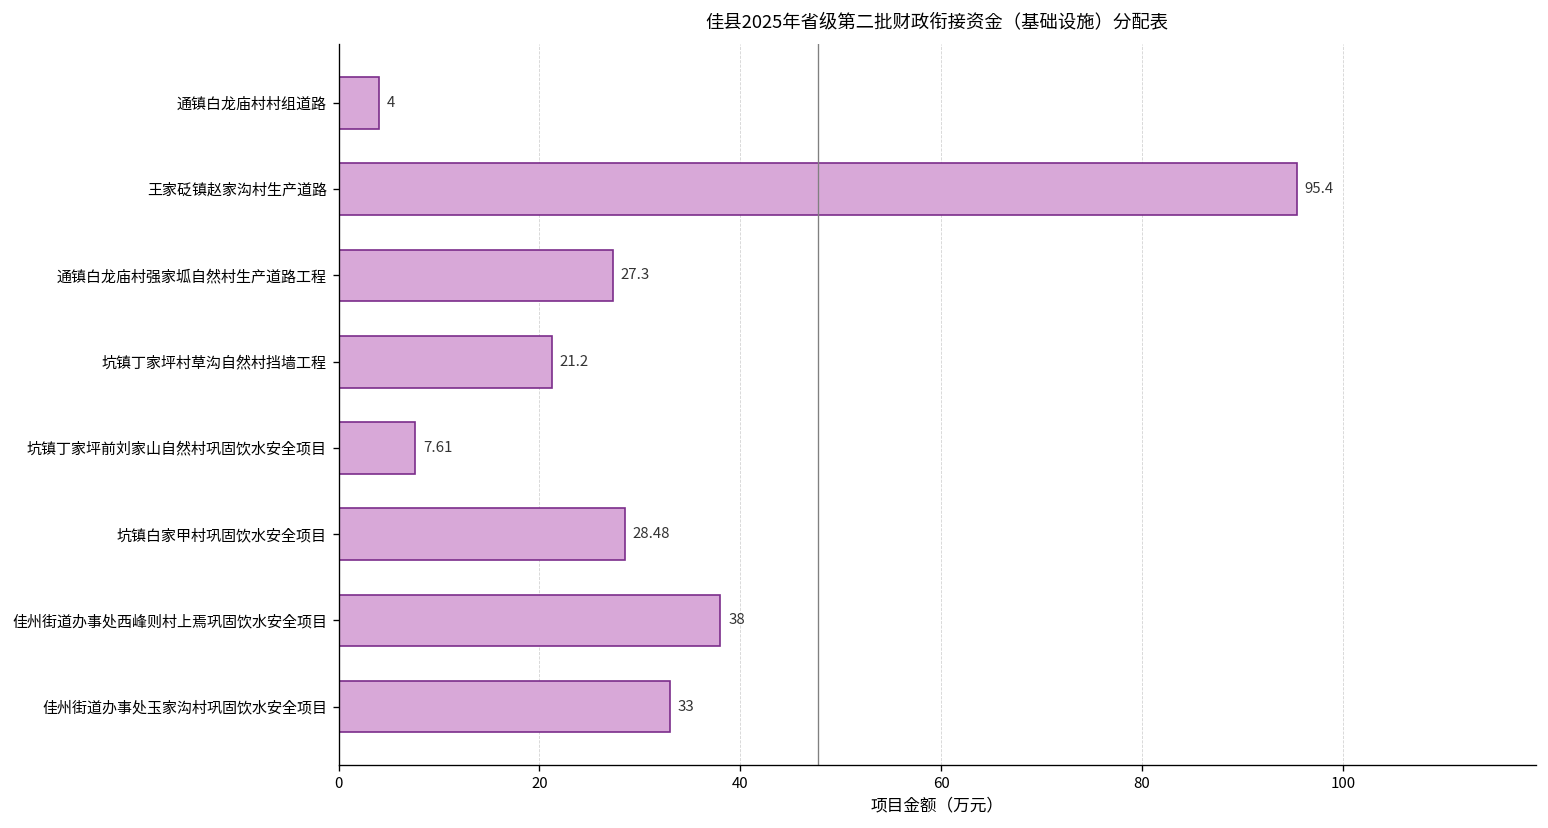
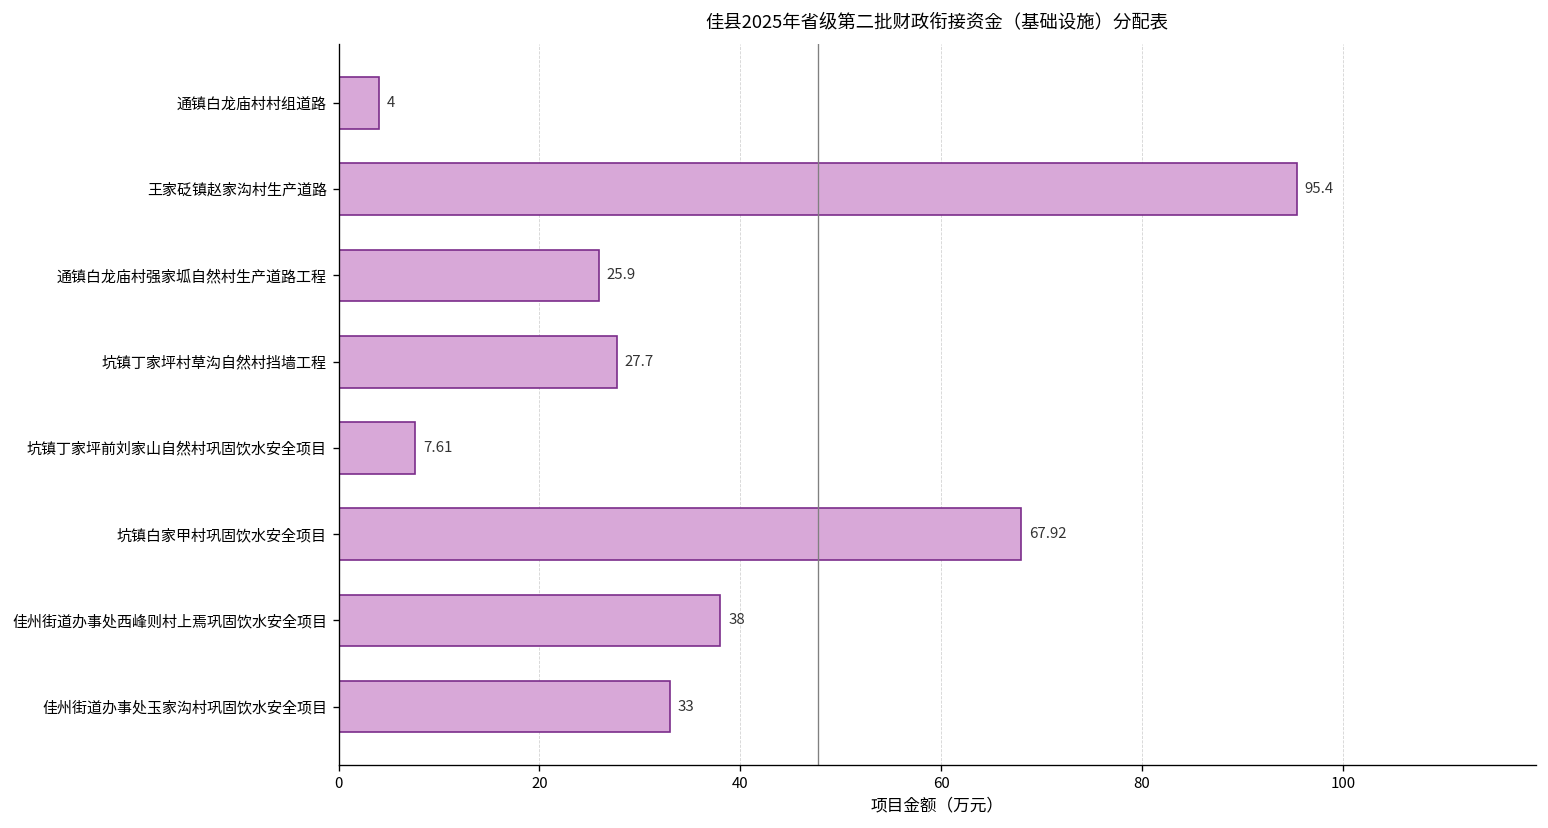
  {
    "通镇白龙庙村村组道路": 4,
    "王家砭镇赵家沟村生产道路": 95.4,
-   "通镇白龙庙村强家坬自然村生产道路工程": 27.3,
-   "坑镇丁家坪村草沟自然村挡墙工程": 21.2,
+   "通镇白龙庙村强家坬自然村生产道路工程": 25.9,
+   "坑镇丁家坪村草沟自然村挡墙工程": 27.7,
    "坑镇丁家坪前刘家山自然村巩固饮水安全项目": 7.61,
-   "坑镇白家甲村巩固饮水安全项目": 28.48,
+   "坑镇白家甲村巩固饮水安全项目": 67.92,
    "佳州街道办事处西峰则村上焉巩固饮水安全项目": 38,
    "佳州街道办事处玉家沟村巩固饮水安全项目": 33
  }
